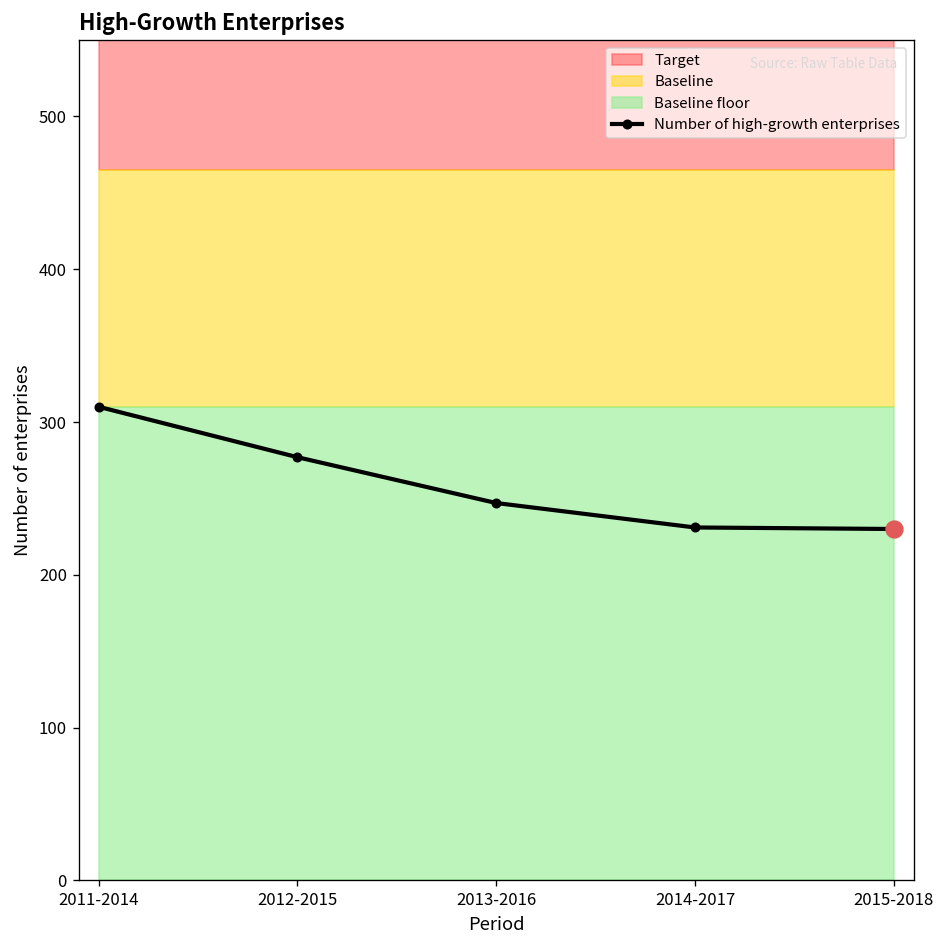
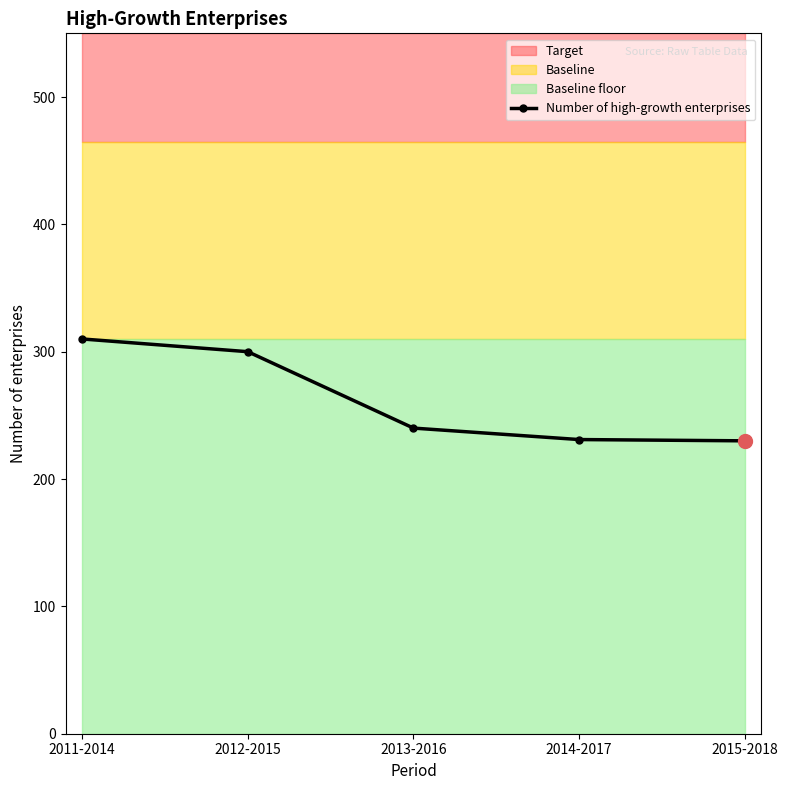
  {
    "Number of high-growth enterprises": {
-     "2012-2015": 277,
-     "2013-2016": 247,
+     "2012-2015": 300,
+     "2013-2016": 240,
      "2014-2017": 231
    },
    "Baseline floor": {
      "2012-2015": 310,
      "2013-2016": 310,
      "2014-2017": 310,
      "2015-2018": 310
    }
  }
